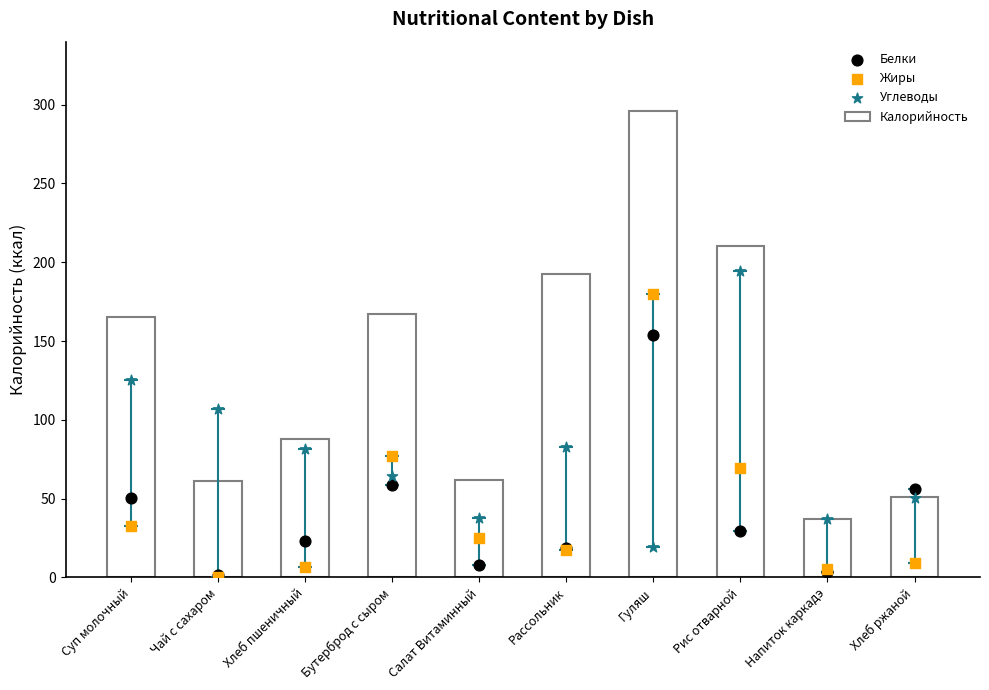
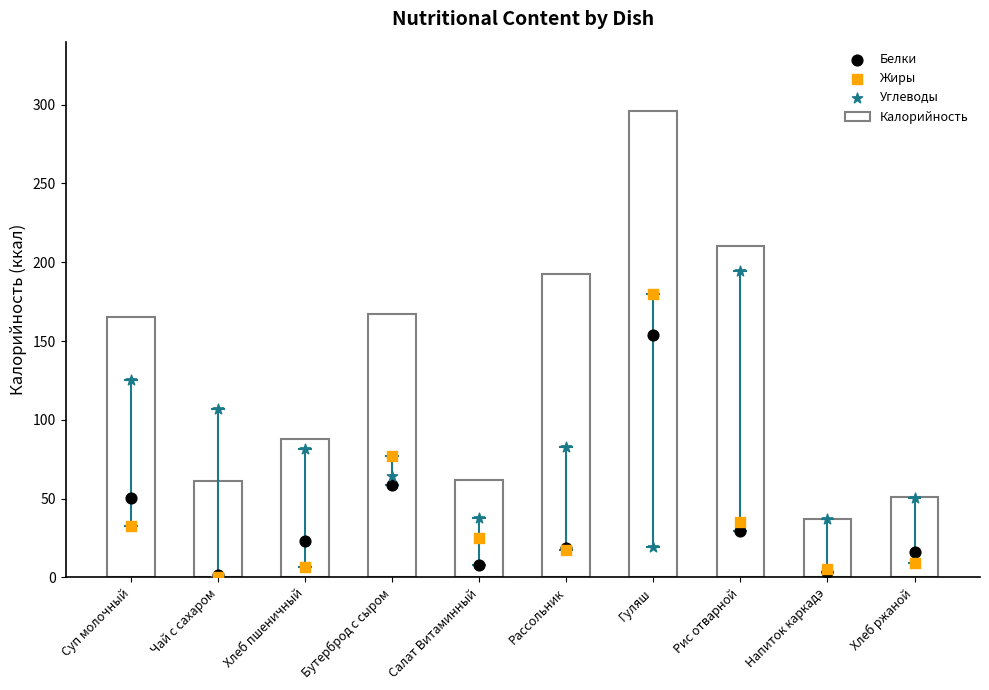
  {
    "Калорийность": {
      "Суп молочный": 165,
      "Чай с сахаром": 61,
      "Хлеб пшеничный": 88,
      "Бутерброд с сыром": 167,
      "Салат Витаминный": 62,
      "Рассольник": 192,
      "Гуляш": 296,
      "Рис отварной": 210,
      "Напиток каркадэ": 37,
      "Хлеб ржаной": 51
    },
    "Белки": {
-     "Хлеб ржаной": 56
+     "Хлеб ржаной": 16
    },
    "Жиры": {
-     "Рис отварной": 70
+     "Рис отварной": 35
    }
  }
